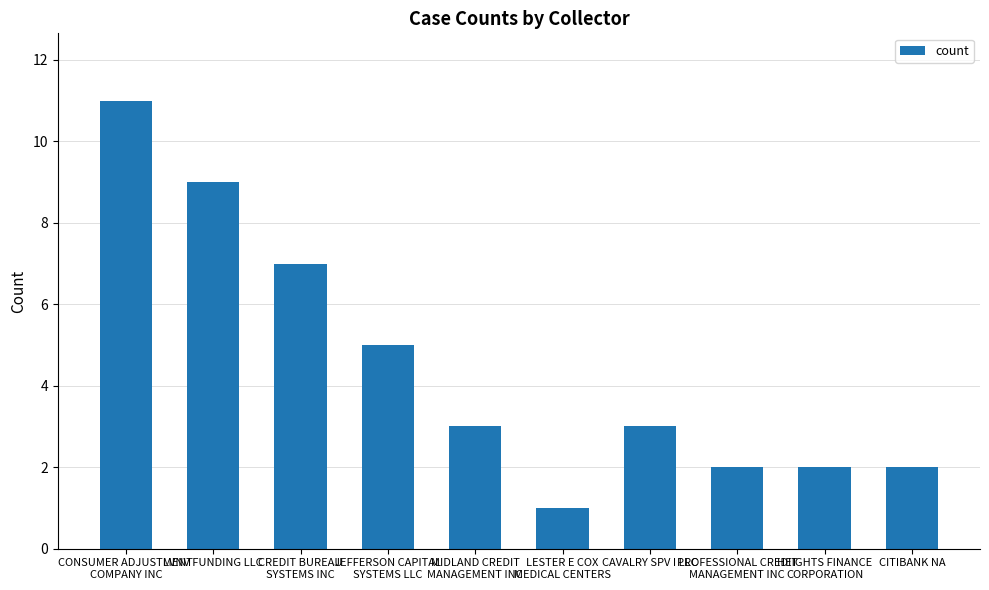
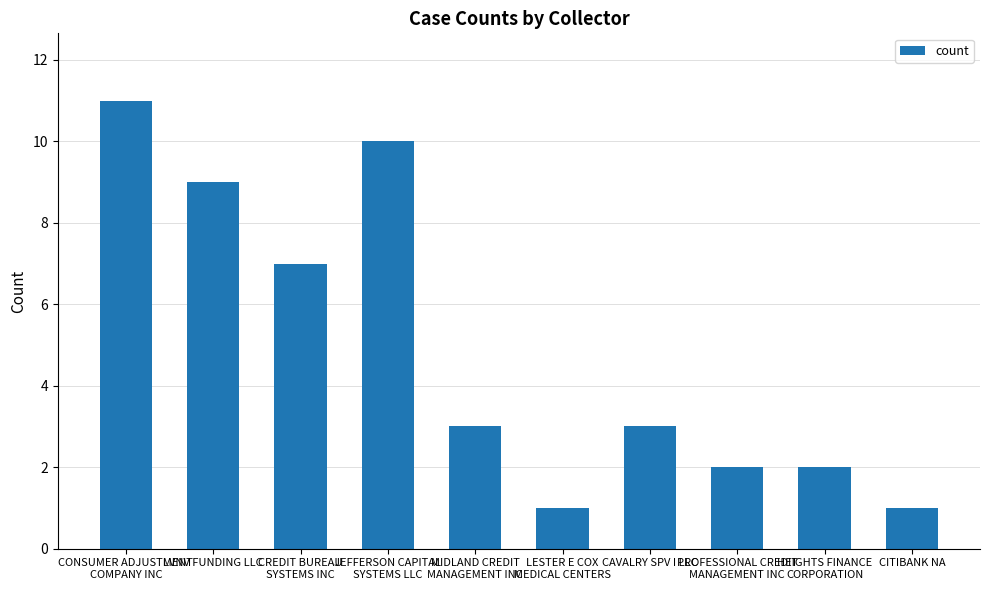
  {
    "CONSUMER ADJUSTMENT COMPANY INC": 11,
    "CREDIT BUREAU SYSTEMS INC": 7,
-   "JEFFERSON CAPITAL SYSTEMS LLC": 5,
+   "JEFFERSON CAPITAL SYSTEMS LLC": 10,
    "MIDLAND CREDIT MANAGEMENT INC": 3,
    "LESTER E COX MEDICAL CENTERS": 1,
-   "CITIBANK NA": 2
+   "CITIBANK NA": 1
  }
